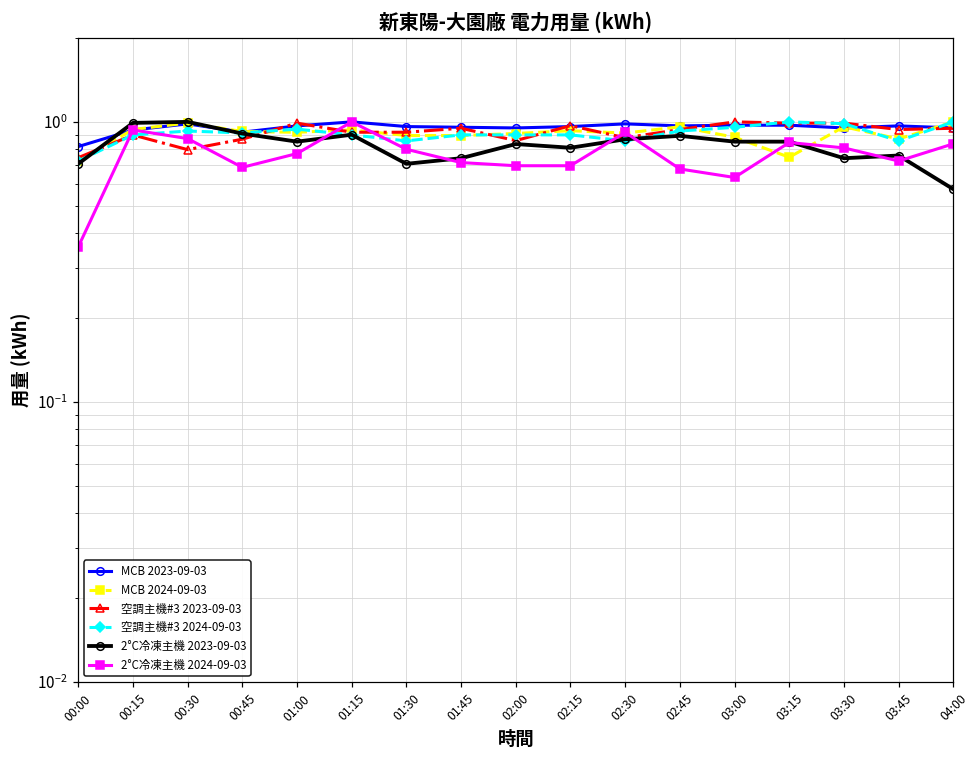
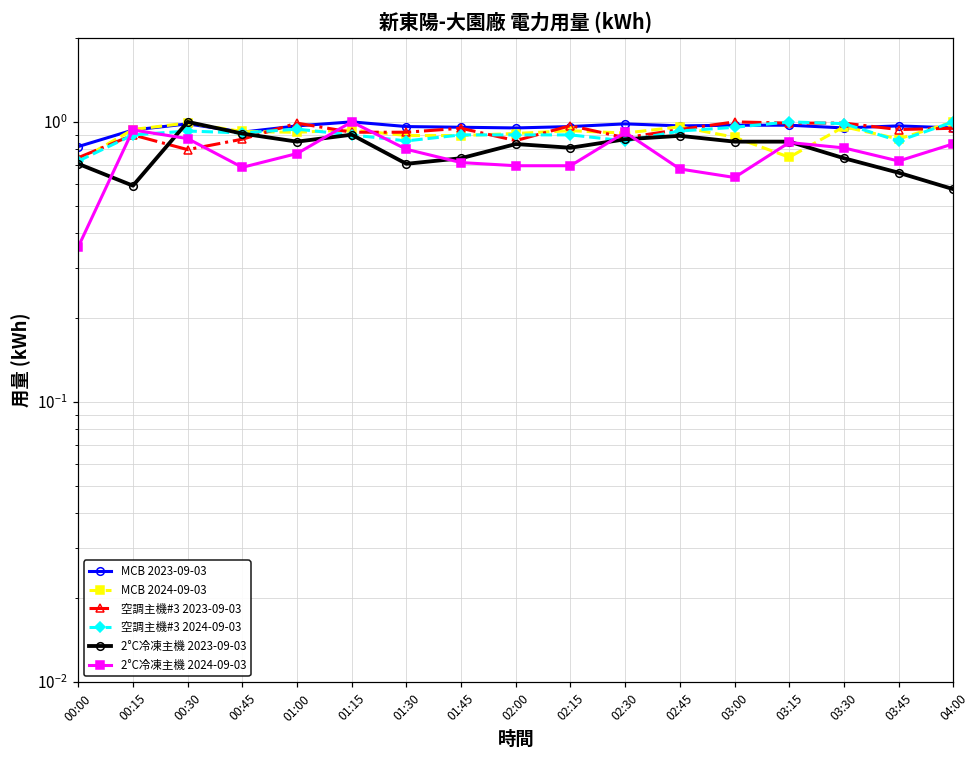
  {
    "MCB 2023-09-03": {
      "00:00": 0.82,
      "01:30": 0.96,
      "02:00": 0.95,
      "02:30": 0.98,
      "03:45": 0.97
    },
    "MCB 2024-09-03": {
      "01:00": 0.92,
      "01:30": 0.89,
      "02:15": 0.93,
      "03:00": 0.88,
      "03:15": 0.75
    },
    "空調主機#3 2023-09-03": {
      "00:00": 0.74,
      "00:30": 0.80,
      "00:45": 0.87,
      "01:30": 0.92,
      "02:00": 0.86,
      "03:00": 1.00,
      "03:45": 0.94
    },
    "空調主機#3 2024-09-03": {
      "00:30": 0.93,
      "01:00": 0.94,
      "01:30": 0.86,
      "02:15": 0.90
    },
    "2°C冷凍主機 2023-09-03": {
-     "00:15": 0.99,
+     "00:15": 0.59,
      "01:00": 0.85,
      "01:30": 0.71,
      "01:45": 0.74,
      "02:00": 0.83,
      "02:15": 0.81,
      "02:45": 0.89,
      "03:00": 0.85,
      "03:30": 0.74,
-     "03:45": 0.76,
+     "03:45": 0.66,
      "04:00": 0.58
    },
    "2°C冷凍主機 2024-09-03": {
      "00:00": 0.36,
      "00:30": 0.87,
      "00:45": 0.69,
      "01:00": 0.77,
      "01:30": 0.80,
      "01:45": 0.72,
      "02:00": 0.70,
      "02:15": 0.70,
      "02:45": 0.68,
      "03:00": 0.63,
      "03:30": 0.81,
      "03:45": 0.72,
      "04:00": 0.83
    }
  }
